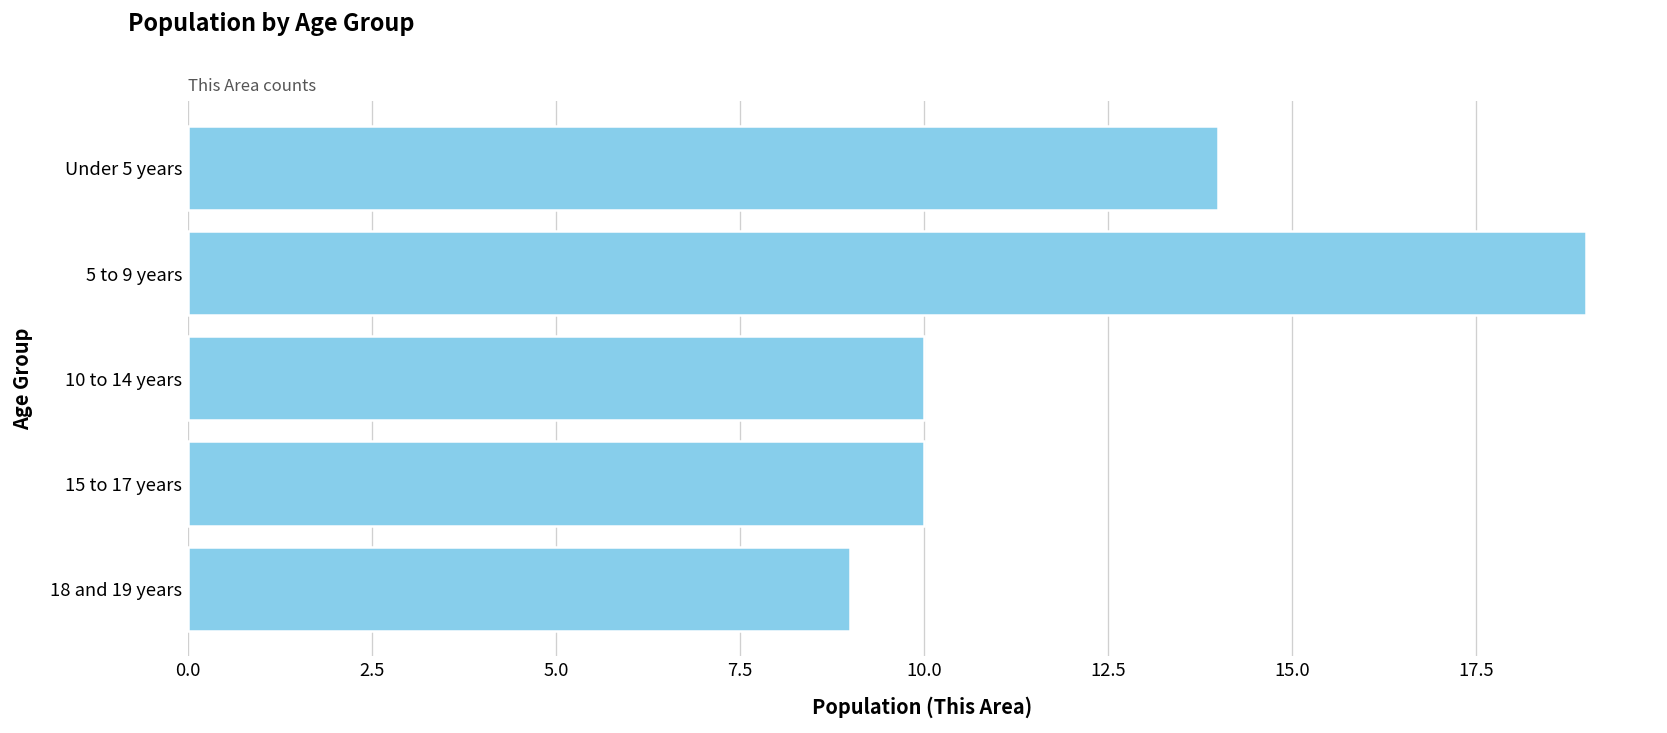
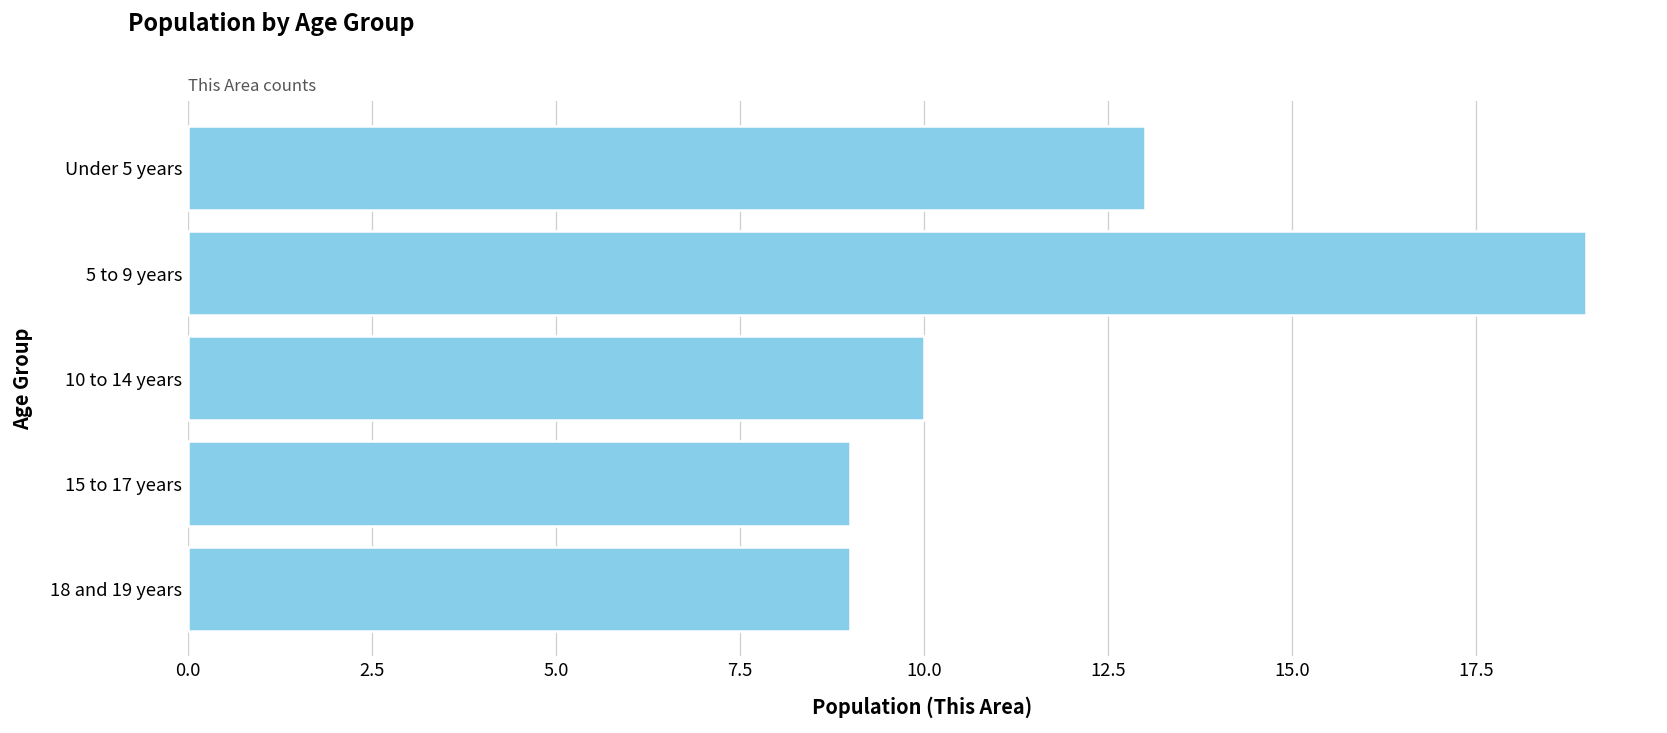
  {
-   "Under 5 years": 14,
+   "Under 5 years": 13,
    "5 to 9 years": 19,
    "10 to 14 years": 10,
-   "15 to 17 years": 10,
+   "15 to 17 years": 9,
    "18 and 19 years": 9
  }
